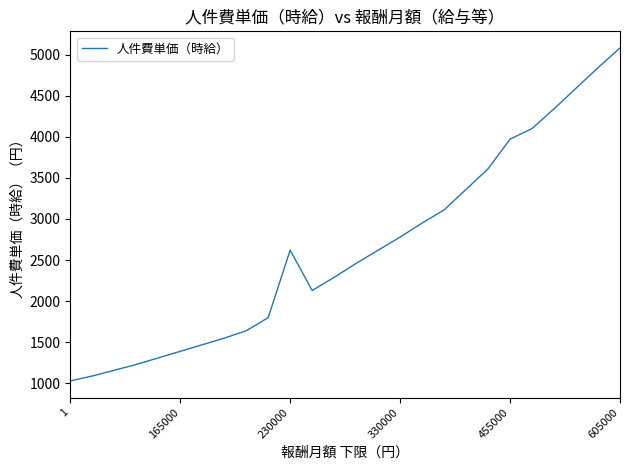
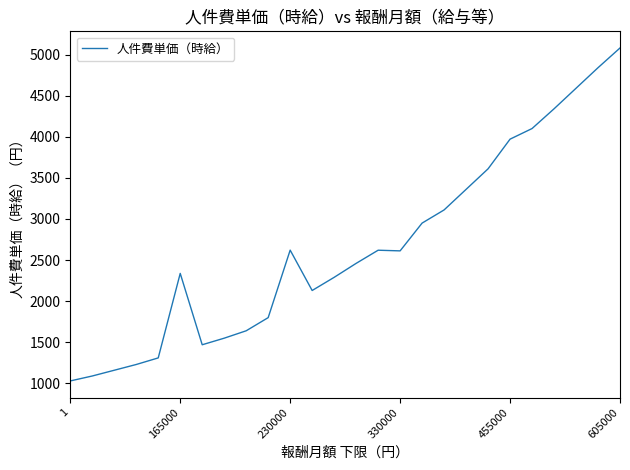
  {
    "1": 1000,
-   "165000": 1400,
+   "165000": 2300,
    "230000": 2600,
-   "330000": 2800,
+   "330000": 2600,
    "455000": 4000,
    "605000": 5100
  }
